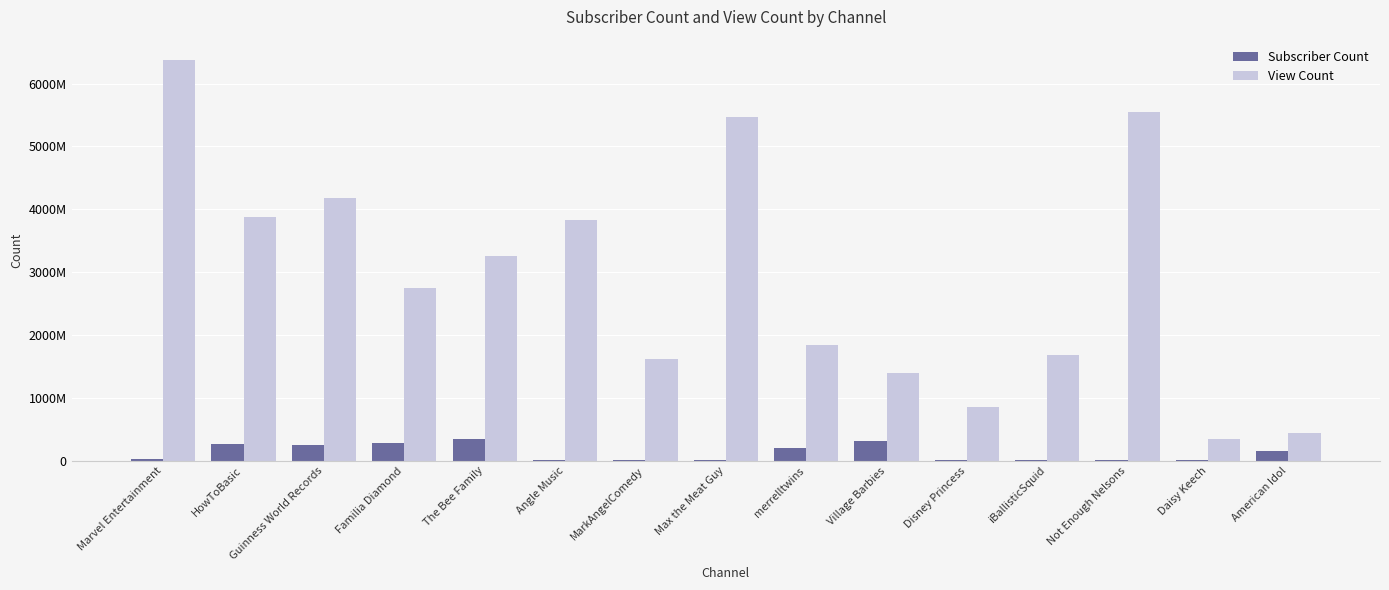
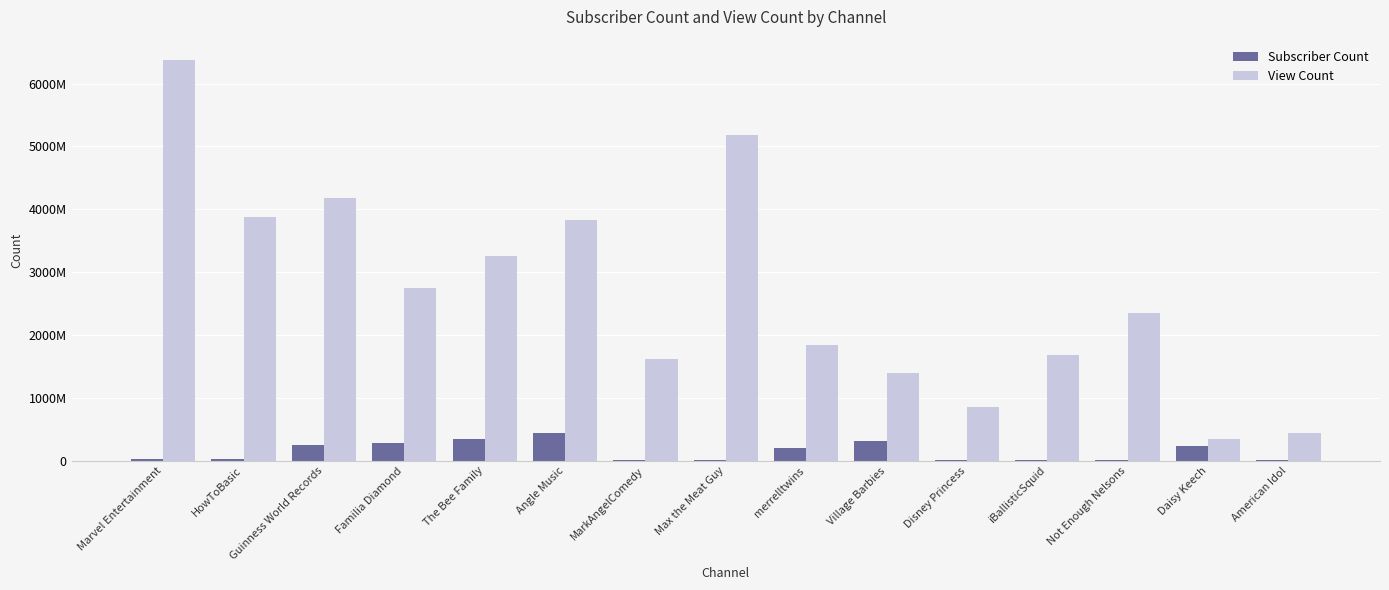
  {
    "Subscriber Count": {
-     "HowToBasic": 300000000,
+     "HowToBasic": 0,
      "Guinness World Records": 300000000,
      "Familia Diamond": 300000000,
      "The Bee Family": 300000000,
-     "Angle Music": 0,
+     "Angle Music": 400000000,
      "merrelltwins": 200000000,
      "Village Barbies": 300000000,
-     "Daisy Keech": 0,
-     "American Idol": 200000000
+     "Daisy Keech": 200000000,
+     "American Idol": 0
    },
    "View Count": {
      "Marvel Entertainment": 6400000000,
      "HowToBasic": 3900000000,
      "Guinness World Records": 4200000000,
      "Familia Diamond": 2800000000,
      "The Bee Family": 3300000000,
      "Angle Music": 3800000000,
      "MarkAngelComedy": 1600000000,
-     "Max the Meat Guy": 5500000000,
+     "Max the Meat Guy": 5200000000,
      "merrelltwins": 1800000000,
      "Village Barbies": 1400000000,
      "Disney Princess": 800000000,
      "iBallisticSquid": 1700000000,
-     "Not Enough Nelsons": 5500000000,
+     "Not Enough Nelsons": 2300000000,
      "Daisy Keech": 300000000,
      "American Idol": 400000000
    }
  }
